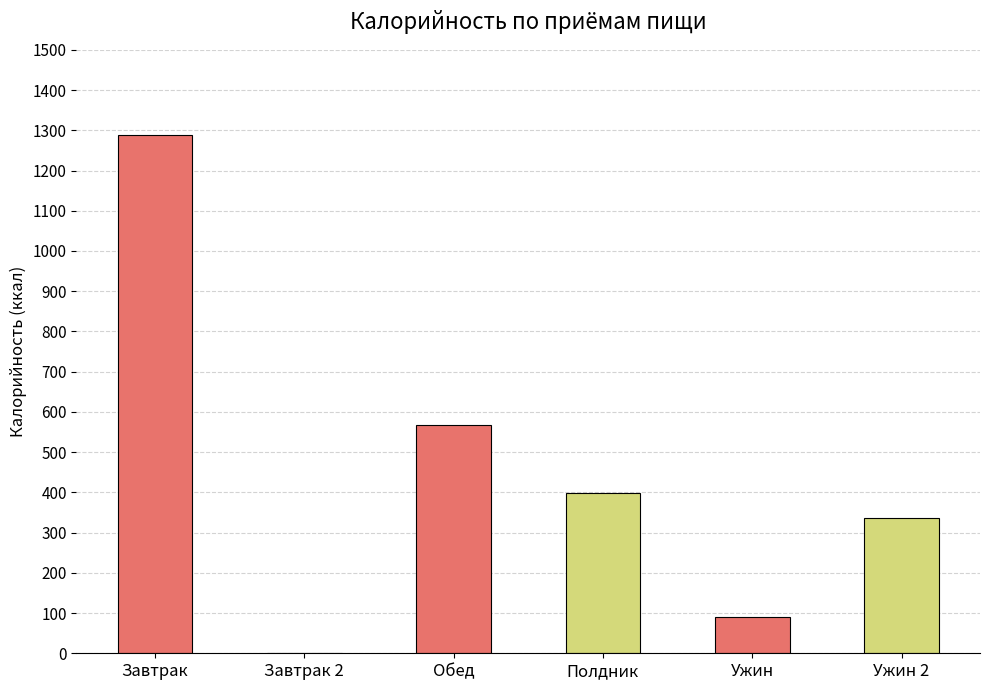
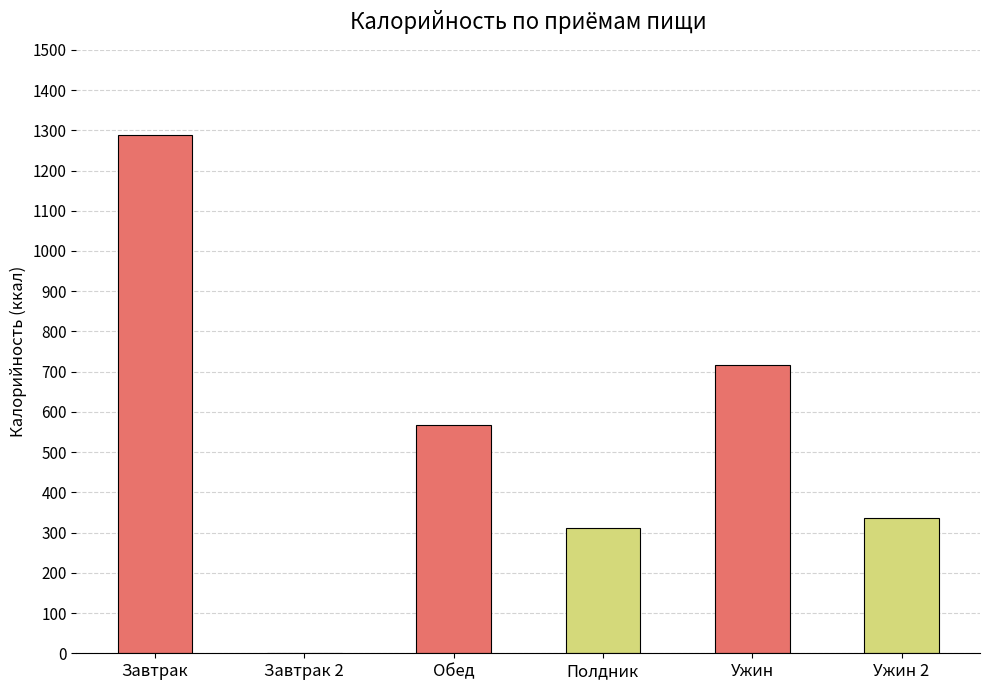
  {
    "Завтрак": 1290,
    "Завтрак 2": 0,
    "Обед": 570,
-   "Полдник": 400,
-   "Ужин": 90,
+   "Полдник": 310,
+   "Ужин": 720,
    "Ужин 2": 340
  }
